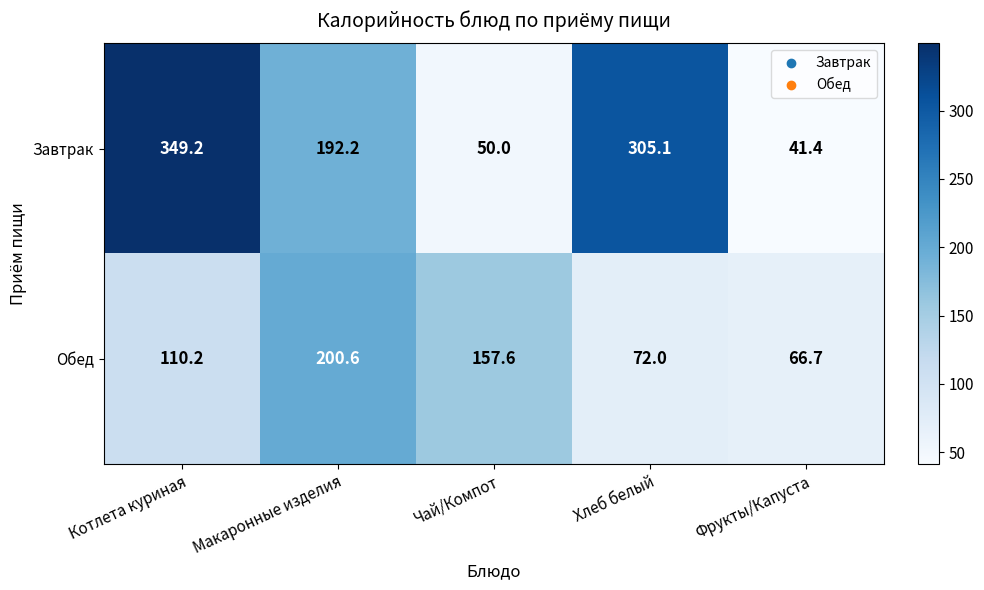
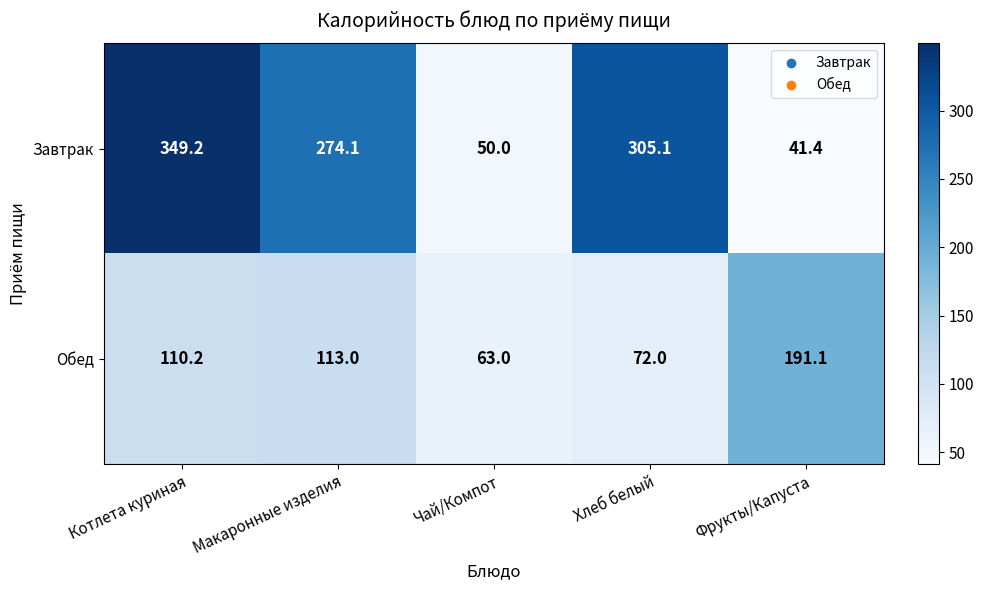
  {
    "Завтрак": {
      "Котлета куриная": 349.2,
-     "Макаронные изделия": 192.2,
+     "Макаронные изделия": 274.1,
      "Чай/Компот": 50.0,
      "Хлеб белый": 305.1,
      "Фрукты/Капуста": 41.4
    },
    "Обед": {
      "Котлета куриная": 110.2,
-     "Макаронные изделия": 200.6,
-     "Чай/Компот": 157.6,
+     "Макаронные изделия": 113.0,
+     "Чай/Компот": 63.0,
      "Хлеб белый": 72.0,
-     "Фрукты/Капуста": 66.7
+     "Фрукты/Капуста": 191.1
    }
  }
